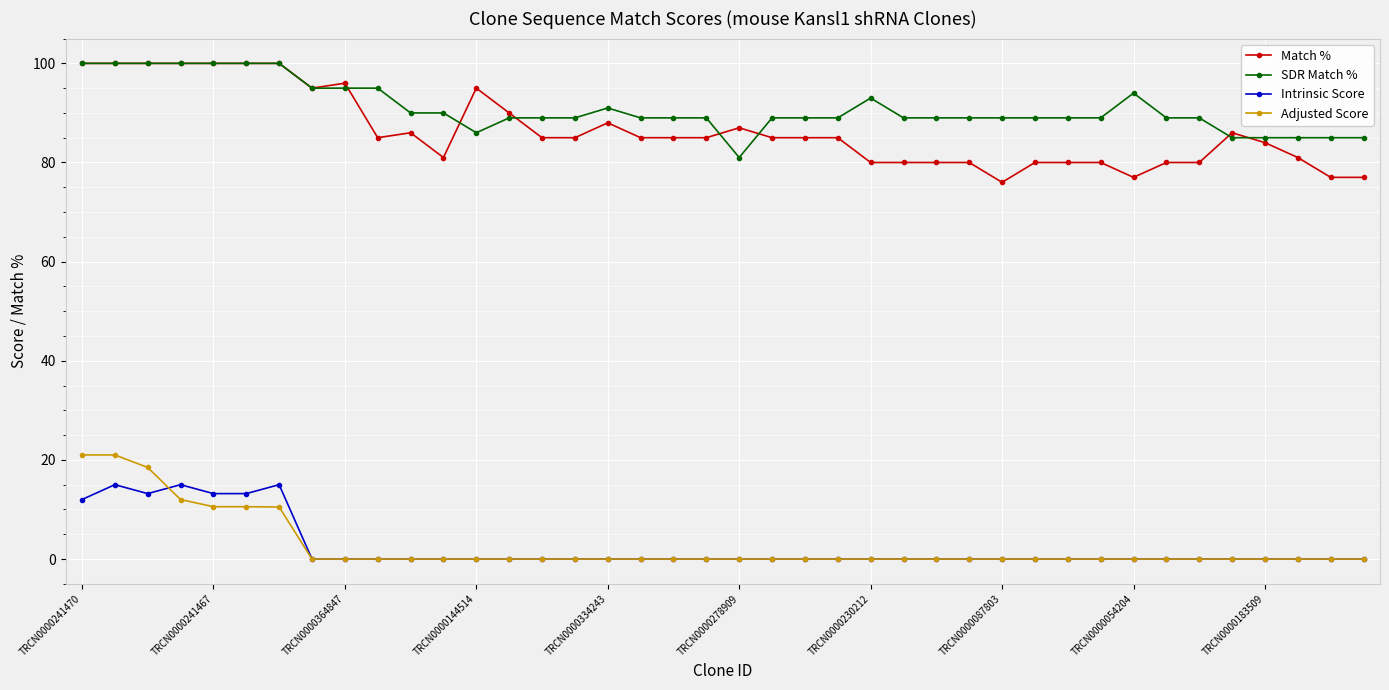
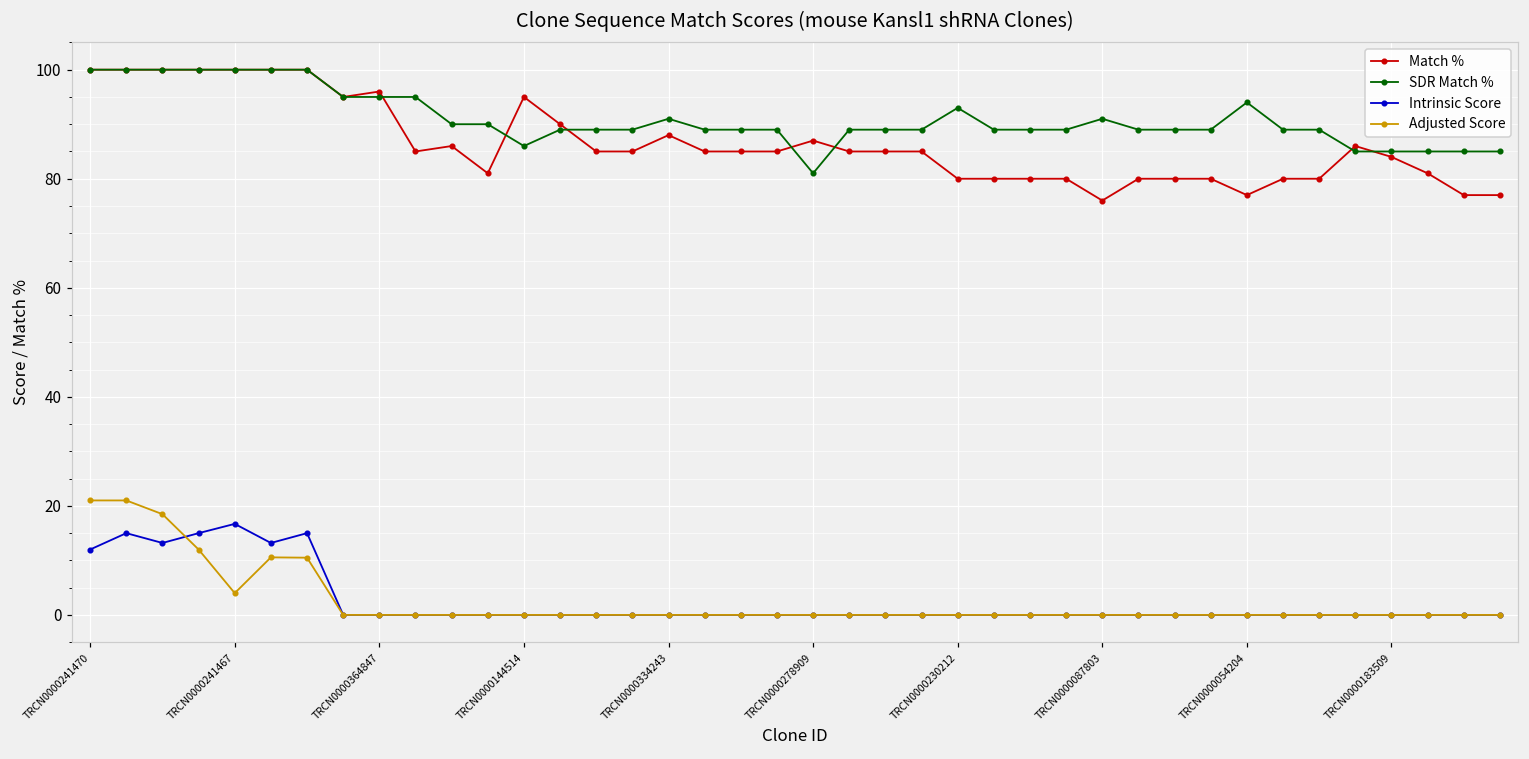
  {
    "Match %": {
      "TRCN0000364847": 96,
      "TRCN0000144514": 95,
      "TRCN0000334243": 88,
      "TRCN0000278909": 87,
      "TRCN0000230212": 80,
      "TRCN0000087803": 76,
      "TRCN0000054204": 77,
      "TRCN0000183509": 84
    },
    "SDR Match %": {
      "TRCN0000364847": 95,
      "TRCN0000144514": 86,
      "TRCN0000334243": 91,
      "TRCN0000278909": 81,
      "TRCN0000230212": 93,
-     "TRCN0000087803": 89,
+     "TRCN0000087803": 91,
      "TRCN0000054204": 94,
      "TRCN0000183509": 85
    },
    "Intrinsic Score": {
      "TRCN0000241470": 12,
-     "TRCN0000241467": 13
+     "TRCN0000241467": 17
    },
    "Adjusted Score": {
      "TRCN0000241470": 21,
-     "TRCN0000241467": 11
+     "TRCN0000241467": 4
    }
  }
